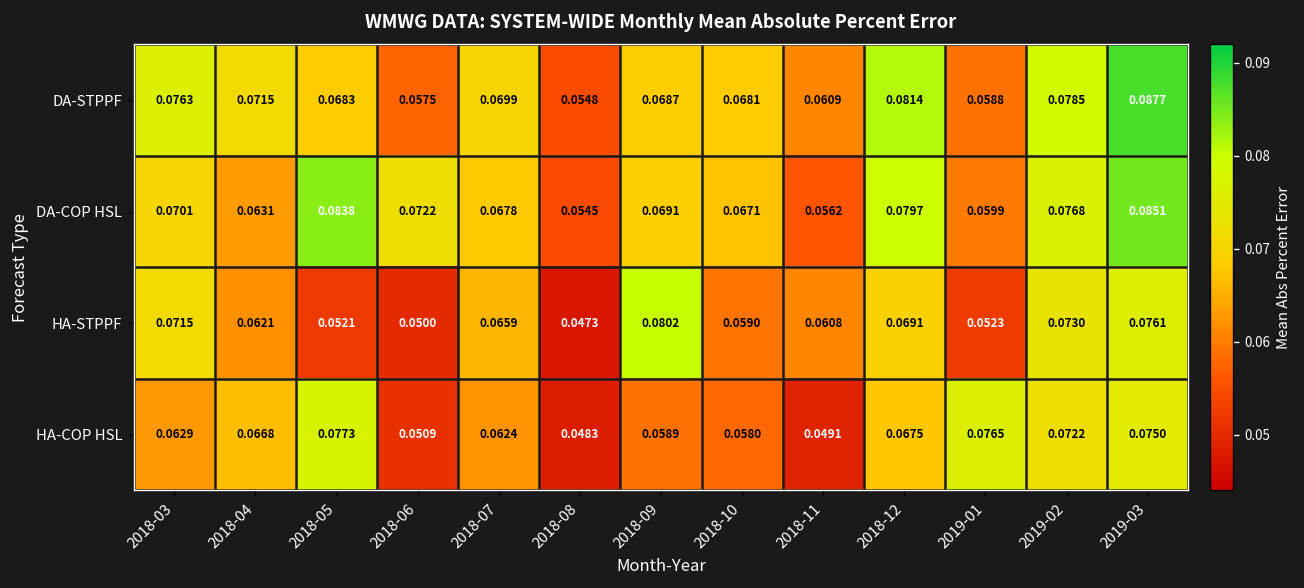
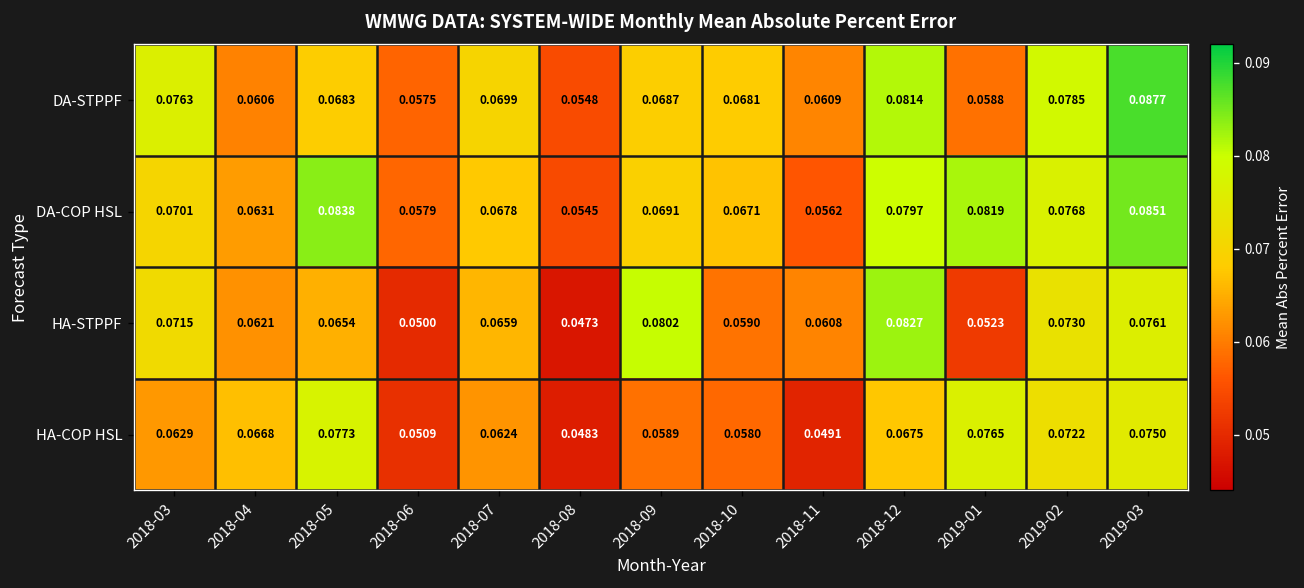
  {
    "DA-STPPF": {
      "2018-03": 0.0763,
-     "2018-04": 0.0715,
+     "2018-04": 0.0606,
      "2018-05": 0.0683,
      "2018-06": 0.0575,
      "2018-07": 0.0699,
      "2018-08": 0.0548,
      "2018-09": 0.0687,
      "2018-10": 0.0681,
      "2018-11": 0.0609,
      "2018-12": 0.0814,
      "2019-01": 0.0588,
      "2019-02": 0.0785,
      "2019-03": 0.0877
    },
    "DA-COP HSL": {
      "2018-03": 0.0701,
      "2018-04": 0.0631,
      "2018-05": 0.0838,
-     "2018-06": 0.0722,
+     "2018-06": 0.0579,
      "2018-07": 0.0678,
      "2018-08": 0.0545,
      "2018-09": 0.0691,
      "2018-10": 0.0671,
      "2018-11": 0.0562,
      "2018-12": 0.0797,
-     "2019-01": 0.0599,
+     "2019-01": 0.0819,
      "2019-02": 0.0768,
      "2019-03": 0.0851
    },
    "HA-STPPF": {
      "2018-03": 0.0715,
      "2018-04": 0.0621,
-     "2018-05": 0.0521,
+     "2018-05": 0.0654,
      "2018-06": 0.0500,
      "2018-07": 0.0659,
      "2018-08": 0.0473,
      "2018-09": 0.0802,
      "2018-10": 0.0590,
      "2018-11": 0.0608,
-     "2018-12": 0.0691,
+     "2018-12": 0.0827,
      "2019-01": 0.0523,
      "2019-02": 0.0730,
      "2019-03": 0.0761
    },
    "HA-COP HSL": {
      "2018-03": 0.0629,
      "2018-04": 0.0668,
      "2018-05": 0.0773,
      "2018-06": 0.0509,
      "2018-07": 0.0624,
      "2018-08": 0.0483,
      "2018-09": 0.0589,
      "2018-10": 0.0580,
      "2018-11": 0.0491,
      "2018-12": 0.0675,
      "2019-01": 0.0765,
      "2019-02": 0.0722,
      "2019-03": 0.0750
    }
  }
